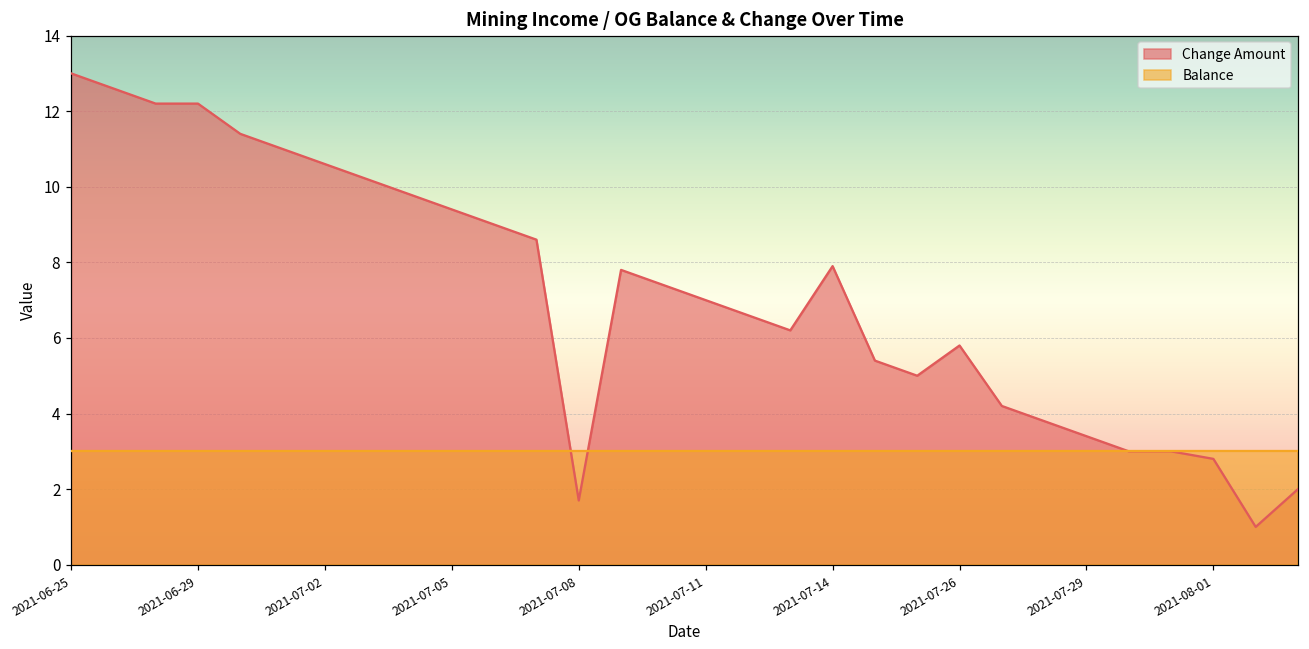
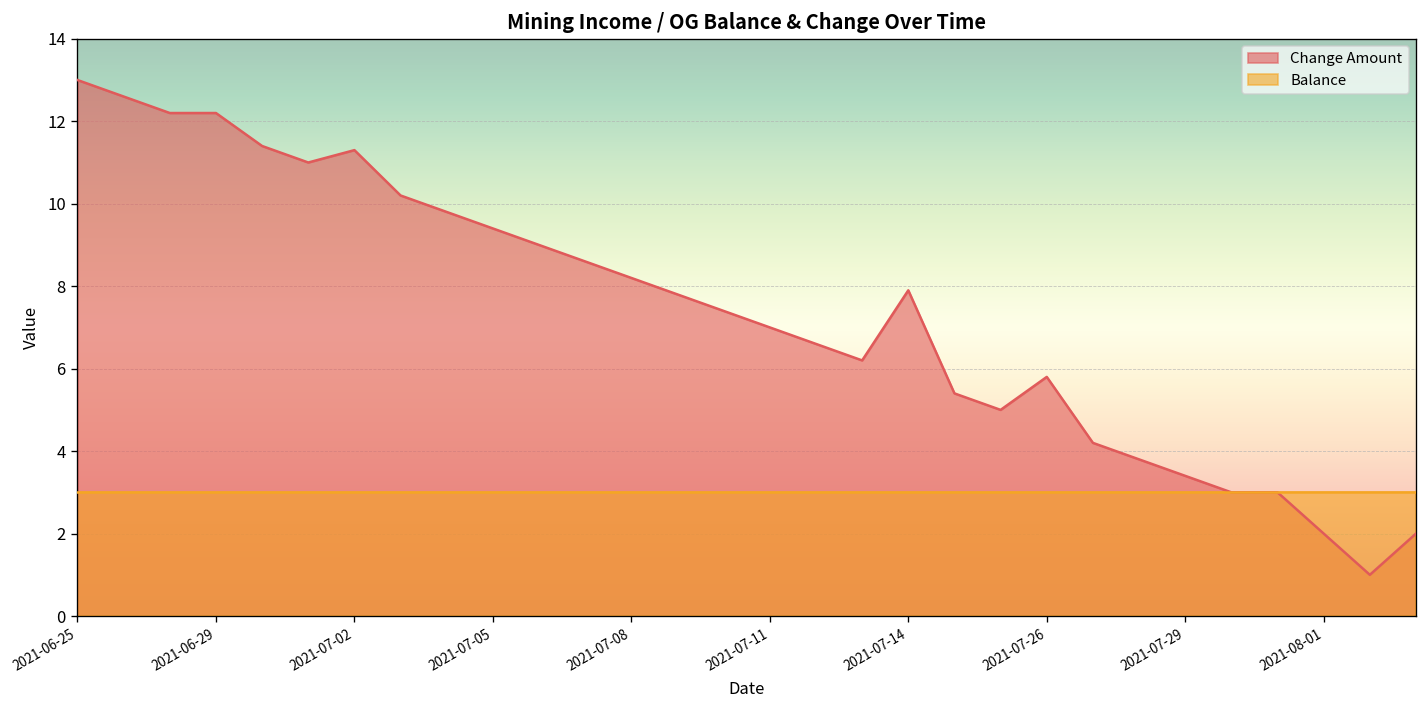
  {
    "Change Amount": {
      "2021-06-25": 13.0,
      "2021-06-29": 12.2,
-     "2021-07-02": 10.6,
+     "2021-07-02": 11.3,
      "2021-07-05": 9.4,
-     "2021-07-08": 1.7,
+     "2021-07-08": 8.2,
      "2021-07-11": 7.0,
      "2021-07-14": 7.9,
      "2021-07-26": 5.8,
      "2021-07-29": 3.4,
-     "2021-08-01": 2.8
+     "2021-08-01": 2.0
    },
    "Balance": {
      "2021-06-25": 3.0,
      "2021-06-29": 3.0,
      "2021-07-02": 3.0,
      "2021-07-05": 3.0,
      "2021-07-08": 3.0,
      "2021-07-11": 3.0,
      "2021-07-14": 3.0,
      "2021-07-26": 3.0,
      "2021-07-29": 3.0,
      "2021-08-01": 3.0
    }
  }
